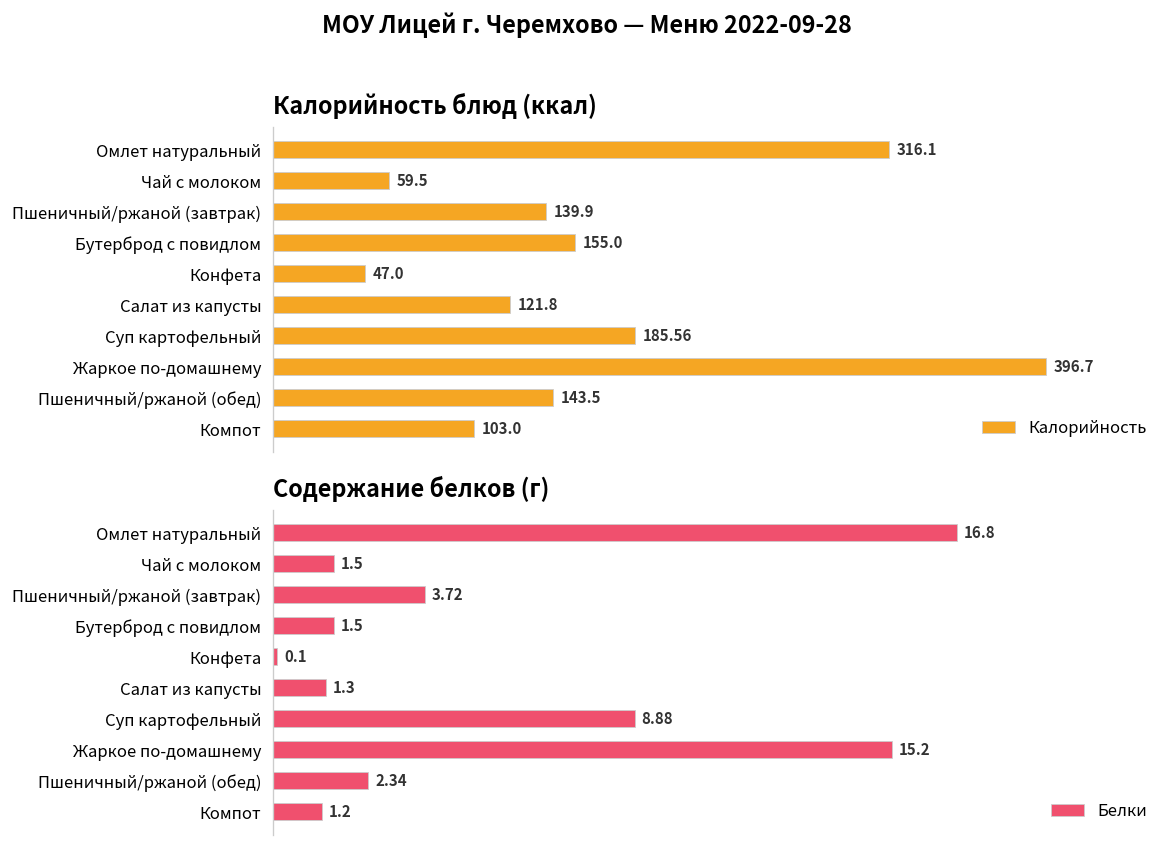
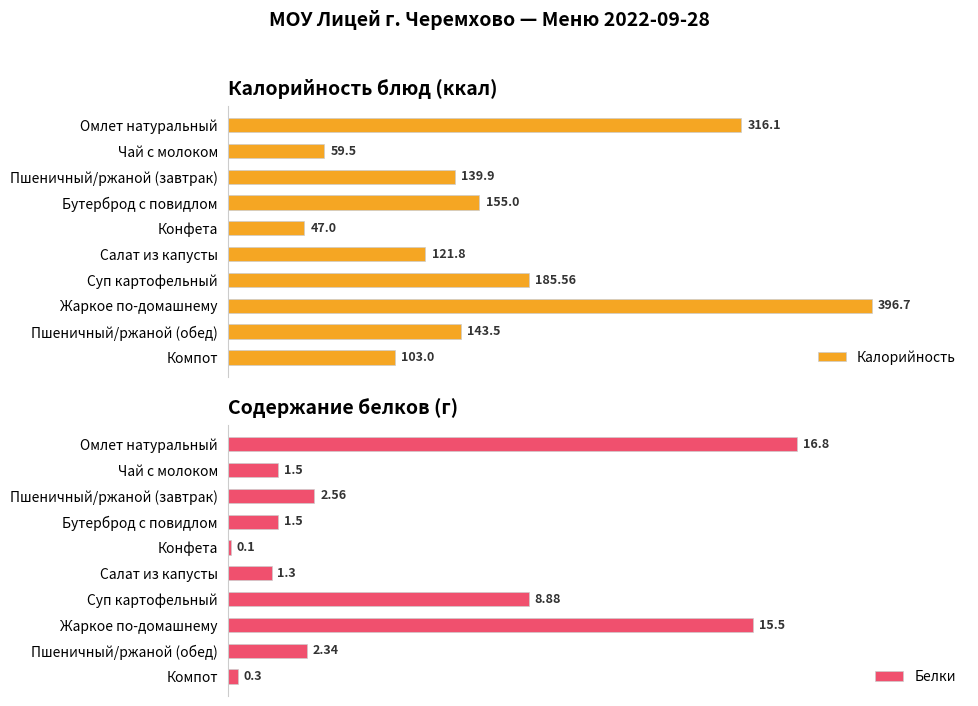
  {
    "Калорийность блюд (ккал)": {
      "Омлет натуральный": 316.1,
      "Чай с молоком": 59.5,
      "Пшеничный/ржаной (завтрак)": 139.9,
      "Бутерброд с повидлом": 155.0,
      "Конфета": 47.0,
      "Салат из капусты": 121.8,
      "Суп картофельный": 185.56,
      "Жаркое по-домашнему": 396.7,
      "Пшеничный/ржаной (обед)": 143.5,
      "Компот": 103.0
    },
    "Содержание белков (г)": {
      "Омлет натуральный": 16.8,
      "Чай с молоком": 1.5,
-     "Пшеничный/ржаной (завтрак)": 3.72,
+     "Пшеничный/ржаной (завтрак)": 2.56,
      "Бутерброд с повидлом": 1.5,
      "Конфета": 0.1,
      "Салат из капусты": 1.3,
      "Суп картофельный": 8.88,
-     "Жаркое по-домашнему": 15.2,
+     "Жаркое по-домашнему": 15.5,
      "Пшеничный/ржаной (обед)": 2.34,
-     "Компот": 1.2
+     "Компот": 0.3
    }
  }
